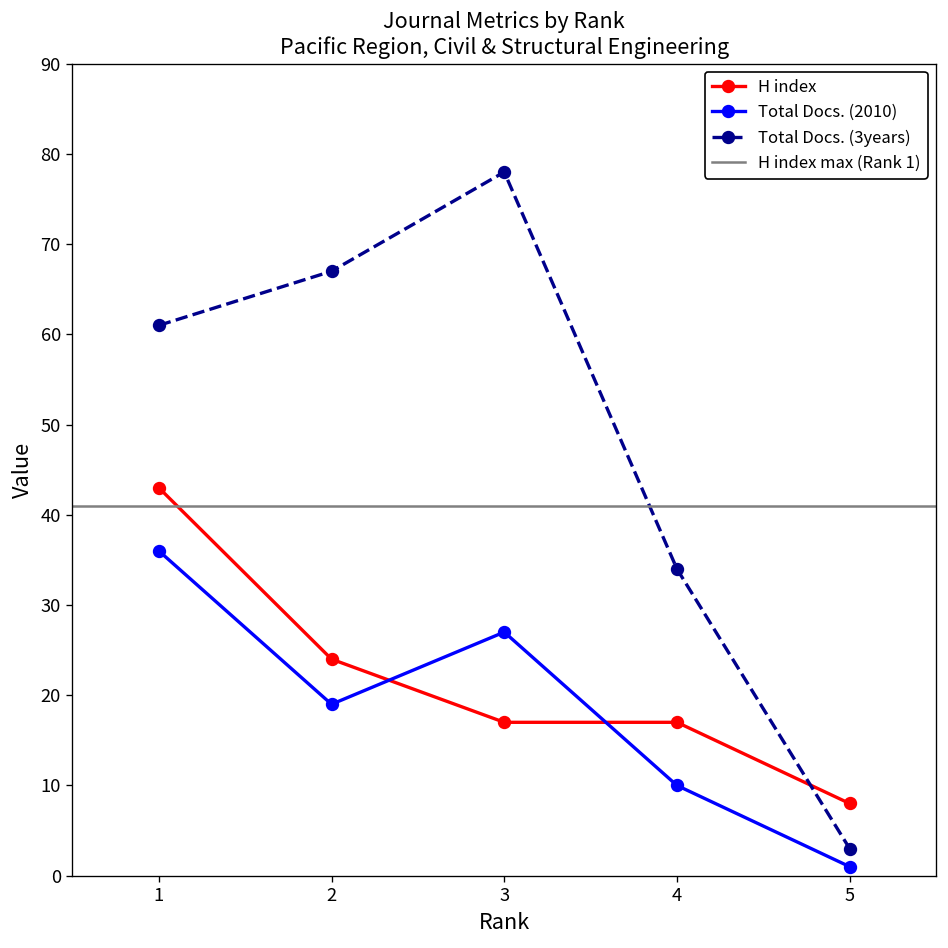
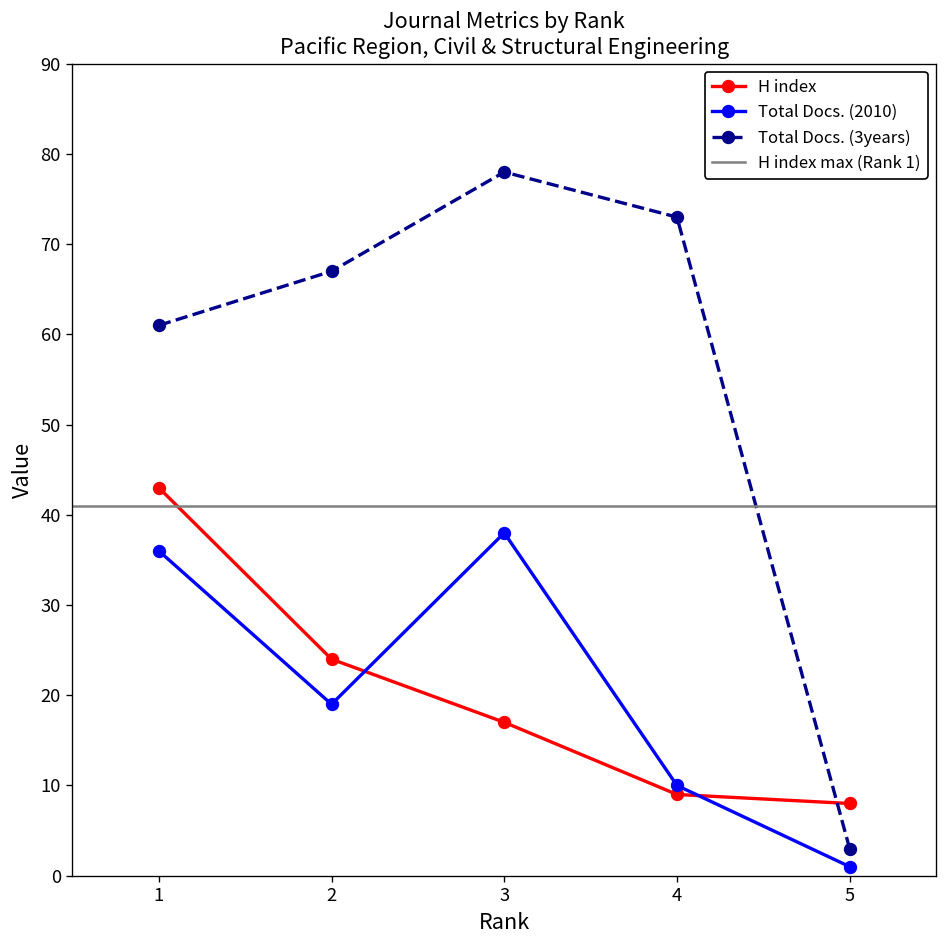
  {
    "H index": {
      "1": 43,
      "2": 24,
      "3": 17,
-     "4": 17,
+     "4": 9,
      "5": 8
    },
    "Total Docs. (2010)": {
      "1": 36,
      "2": 19,
-     "3": 27,
+     "3": 38,
      "4": 10,
      "5": 1
    },
    "Total Docs. (3years)": {
      "1": 61,
      "2": 67,
      "3": 78,
-     "4": 34,
+     "4": 73,
      "5": 3
    }
  }
